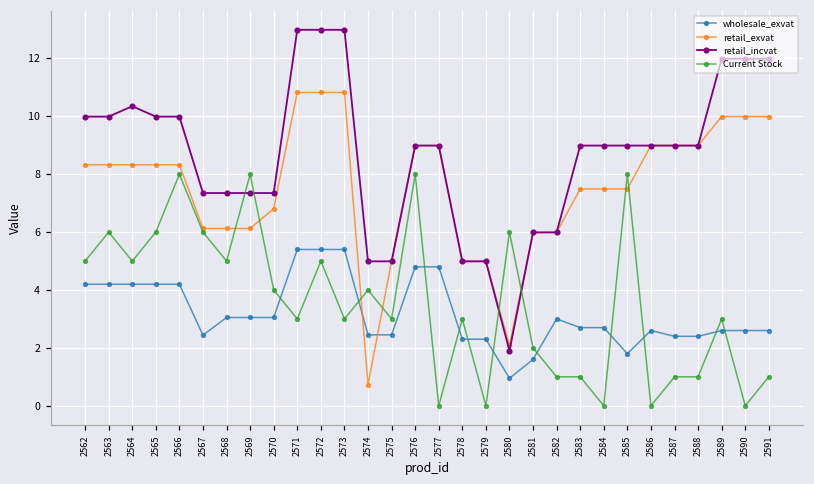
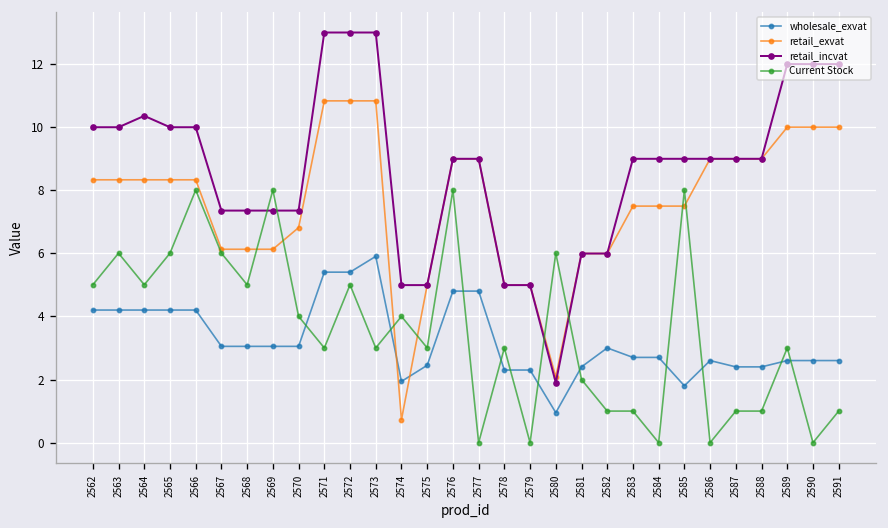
  {
    "wholesale_exvat": {
      "2562": 4.2,
      "2563": 4.2,
      "2564": 4.2,
      "2565": 4.2,
      "2566": 4.2,
-     "2567": 2.4,
+     "2567": 3.1,
      "2568": 3.1,
      "2569": 3.1,
      "2570": 3.1,
      "2571": 5.4,
      "2572": 5.4,
-     "2573": 5.4,
-     "2574": 2.5,
+     "2573": 5.9,
+     "2574": 1.9,
      "2575": 2.5,
      "2576": 4.8,
      "2577": 4.8,
      "2578": 2.3,
      "2579": 2.3,
      "2580": 1.0,
-     "2581": 1.6,
+     "2581": 2.4,
      "2582": 3.0,
      "2583": 2.7,
      "2584": 2.7,
      "2585": 1.8,
      "2586": 2.6,
      "2587": 2.4,
      "2588": 2.4,
      "2589": 2.6,
      "2590": 2.6,
      "2591": 2.6
    },
    "retail_exvat": {
      "2562": 8.3,
      "2563": 8.3,
      "2564": 8.3,
      "2565": 8.3,
      "2566": 8.3,
      "2567": 6.1,
      "2568": 6.1,
      "2569": 6.1,
      "2570": 6.8,
      "2571": 10.8,
      "2572": 10.8,
      "2573": 10.8,
      "2574": 0.7,
      "2580": 2.1,
      "2583": 7.5,
      "2584": 7.5,
      "2585": 7.5,
      "2589": 10.0,
      "2590": 10.0,
      "2591": 10.0
    },
    "retail_incvat": {
      "2562": 10.0,
      "2563": 10.0,
      "2564": 10.4,
      "2565": 10.0,
      "2566": 10.0,
      "2567": 7.4,
      "2568": 7.4,
      "2569": 7.4,
      "2570": 7.4,
      "2571": 13.0,
      "2572": 13.0,
      "2573": 13.0,
      "2574": 5.0,
      "2580": 1.9,
      "2583": 9.0,
      "2584": 9.0,
      "2585": 9.0
    },
    "Current Stock": {
      "2562": 5.0,
      "2563": 6.0,
      "2564": 5.0,
      "2565": 6.0,
      "2566": 8.0,
      "2567": 6.0,
      "2568": 5.0,
      "2569": 8.0,
      "2570": 4.0,
      "2571": 3.0,
      "2572": 5.0,
      "2573": 3.0,
      "2574": 4.0,
      "2575": 3.0,
      "2576": 8.0,
      "2577": 0.0,
      "2578": 3.0,
      "2579": 0.0,
      "2580": 6.0,
      "2581": 2.0,
      "2582": 1.0,
      "2583": 1.0,
      "2584": 0.0,
      "2585": 8.0,
      "2586": 0.0,
      "2587": 1.0,
      "2588": 1.0,
      "2589": 3.0,
      "2590": 0.0,
      "2591": 1.0
    }
  }
